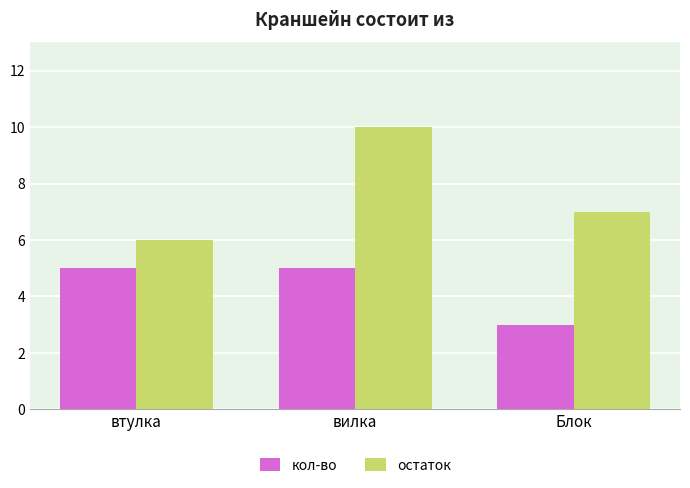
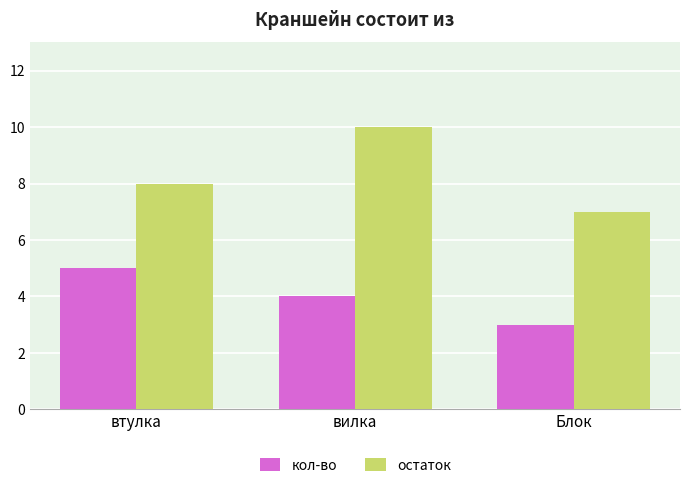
  {
    "кол-во": {
      "втулка": 5,
-     "вилка": 5,
+     "вилка": 4,
      "Блок": 3
    },
    "остаток": {
-     "втулка": 6,
+     "втулка": 8,
      "вилка": 10,
      "Блок": 7
    }
  }
